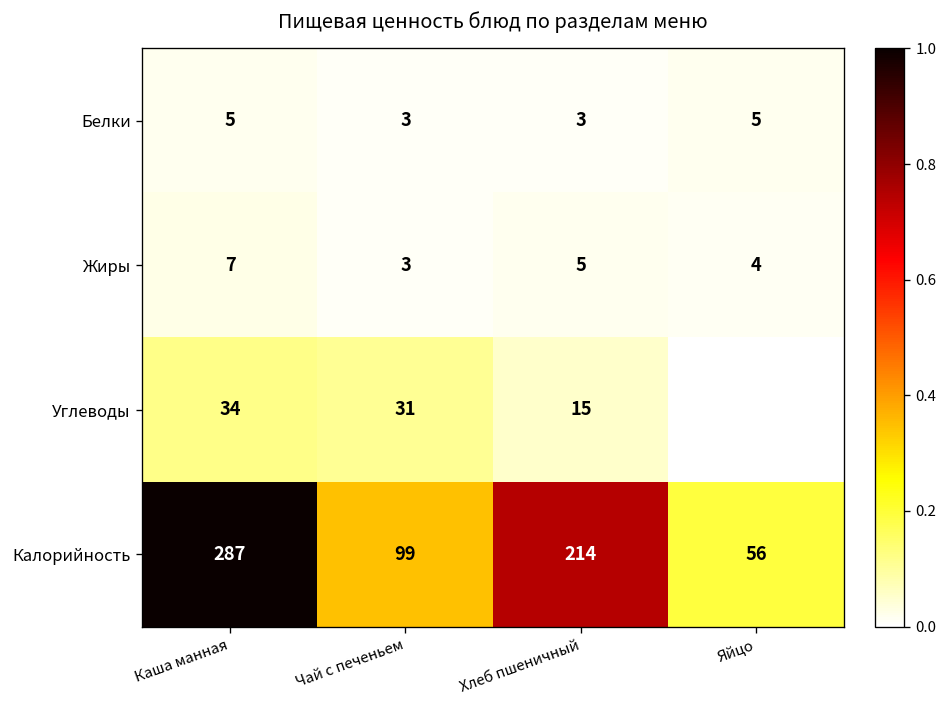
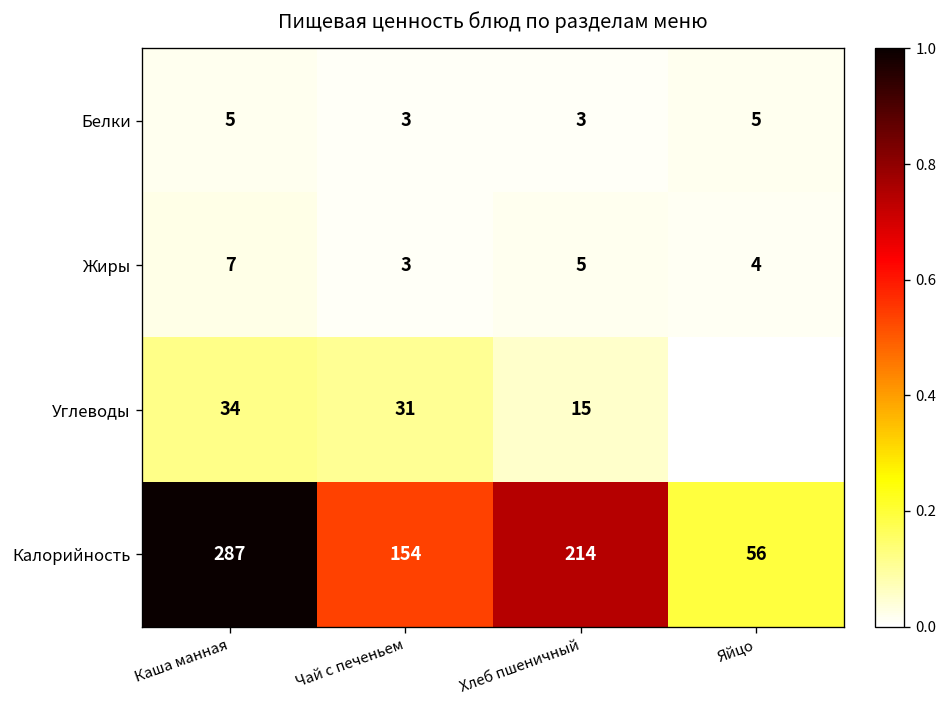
  {
    "Белки": {
      "Каша манная": 5,
      "Чай с печеньем": 3,
      "Хлеб пшеничный": 3,
      "Яйцо": 5
    },
    "Жиры": {
      "Каша манная": 7,
      "Чай с печеньем": 3,
      "Хлеб пшеничный": 5,
      "Яйцо": 4
    },
    "Углеводы": {
      "Каша манная": 34,
      "Чай с печеньем": 31,
      "Хлеб пшеничный": 15
    },
    "Калорийность": {
      "Каша манная": 287,
-     "Чай с печеньем": 99,
+     "Чай с печеньем": 154,
      "Хлеб пшеничный": 214,
      "Яйцо": 56
    }
  }
